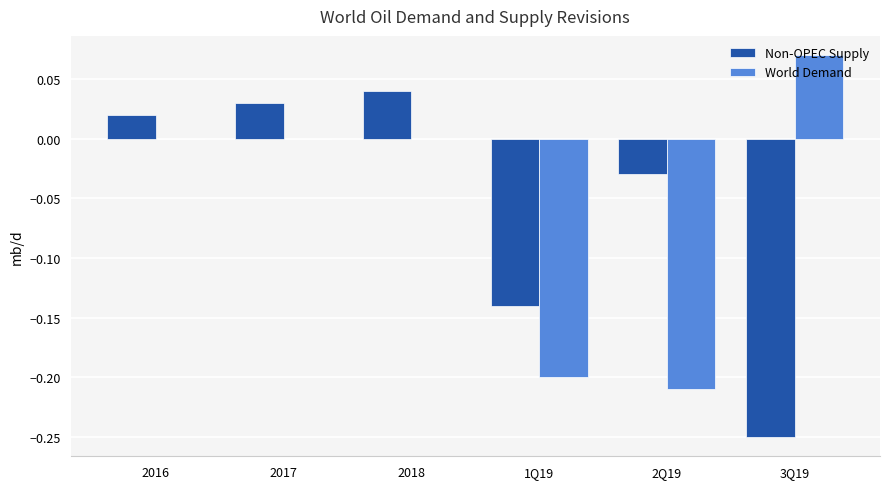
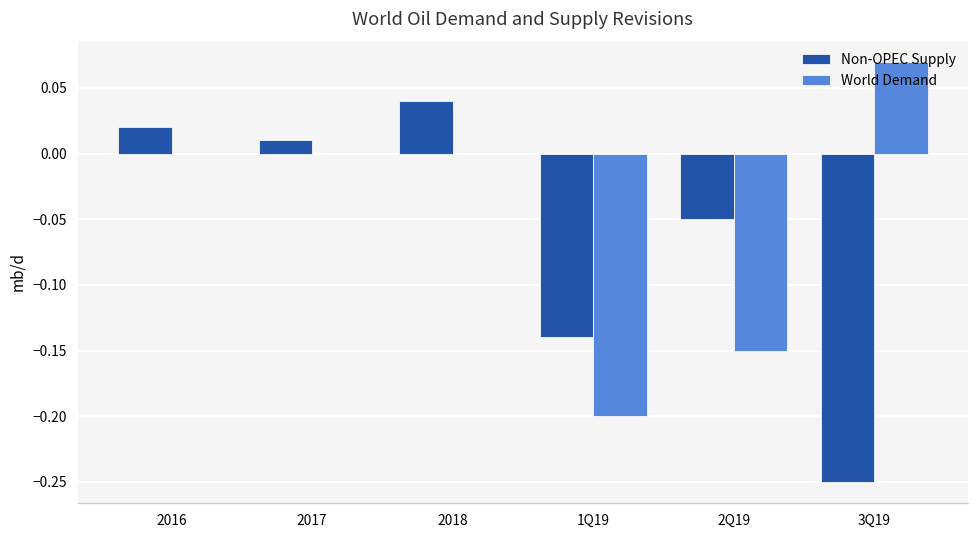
  {
    "Non-OPEC Supply": {
      "2016": 0.02,
-     "2017": 0.03,
+     "2017": 0.01,
      "2018": 0.04,
      "1Q19": -0.14,
-     "2Q19": -0.03,
+     "2Q19": -0.05,
      "3Q19": -0.25
    },
    "World Demand": {
      "2016": 0.00,
      "2017": 0.00,
      "2018": 0.00,
      "1Q19": -0.20,
-     "2Q19": -0.21,
+     "2Q19": -0.15,
      "3Q19": 0.07
    }
  }
